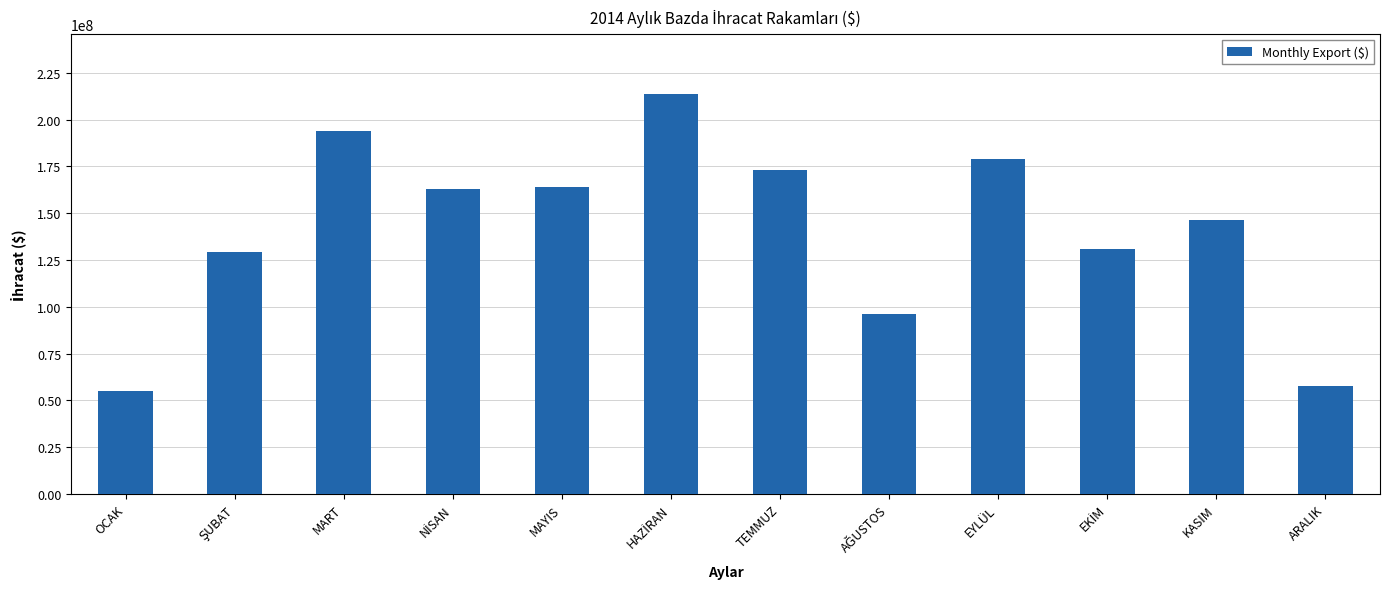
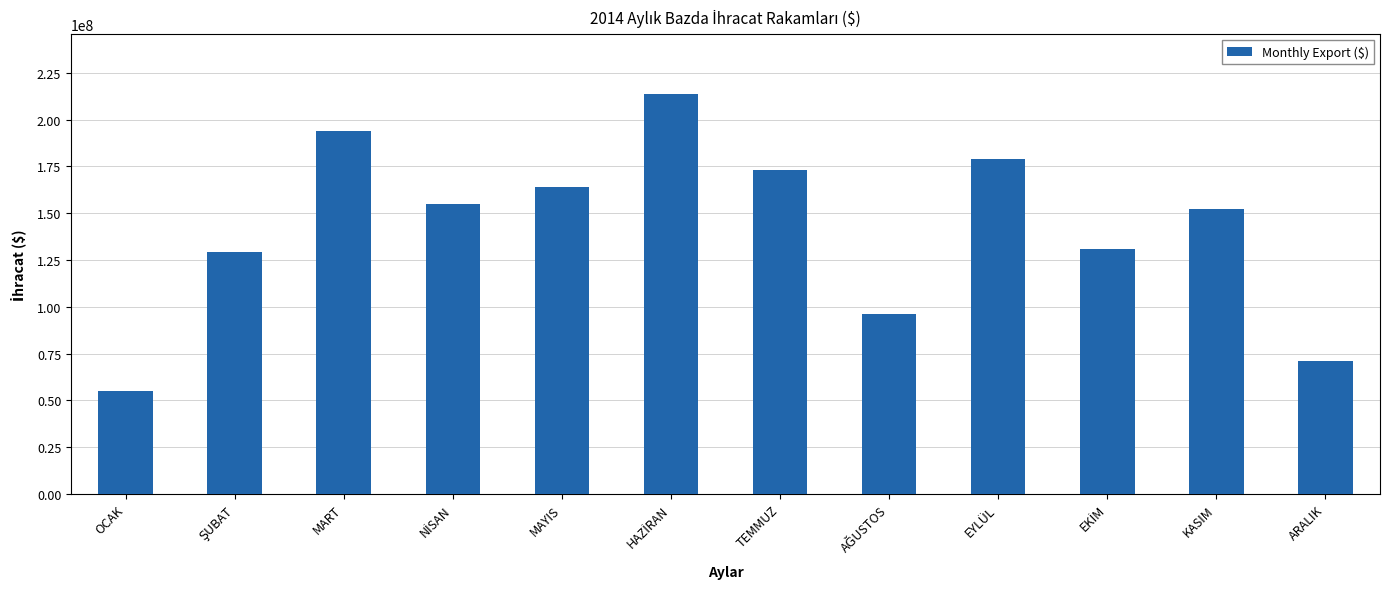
  {
    "OCAK": 55000000,
    "ŞUBAT": 129000000,
    "MART": 194000000,
-   "NİSAN": 163000000,
+   "NİSAN": 155000000,
    "MAYIS": 164000000,
    "HAZİRAN": 214000000,
    "TEMMUZ": 173000000,
    "AĞUSTOS": 96000000,
    "EYLÜL": 179000000,
    "EKİM": 131000000,
-   "KASIM": 147000000,
-   "ARALIK": 58000000
+   "KASIM": 152000000,
+   "ARALIK": 71000000
  }
